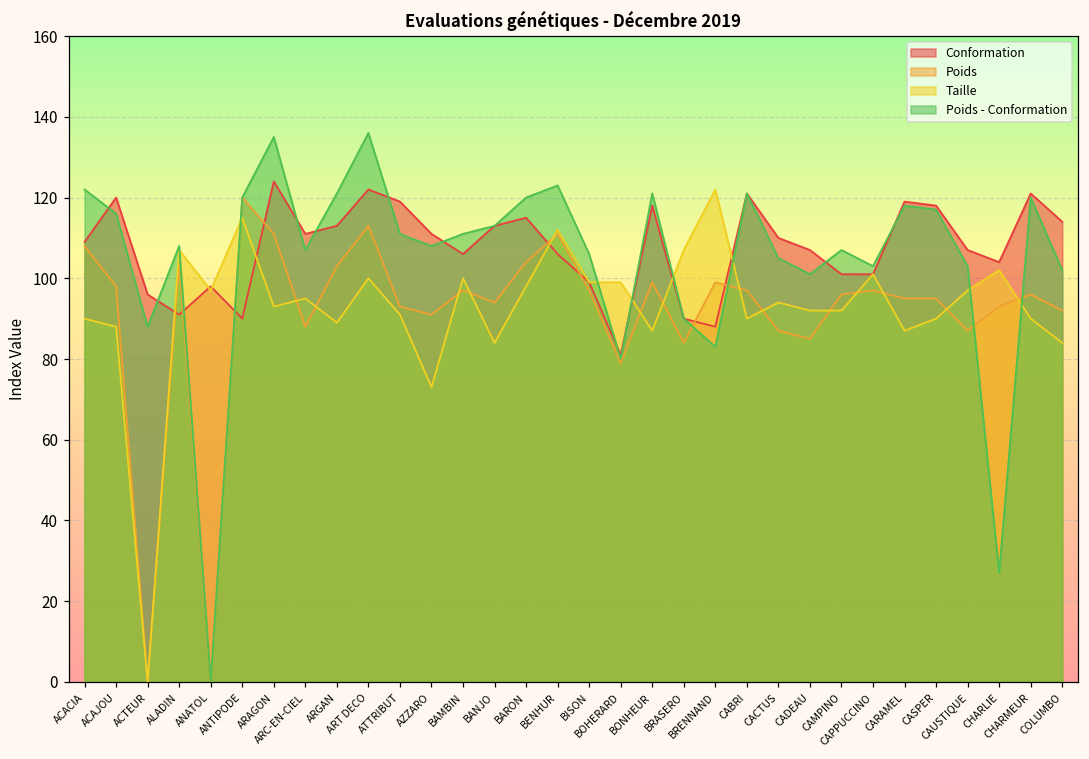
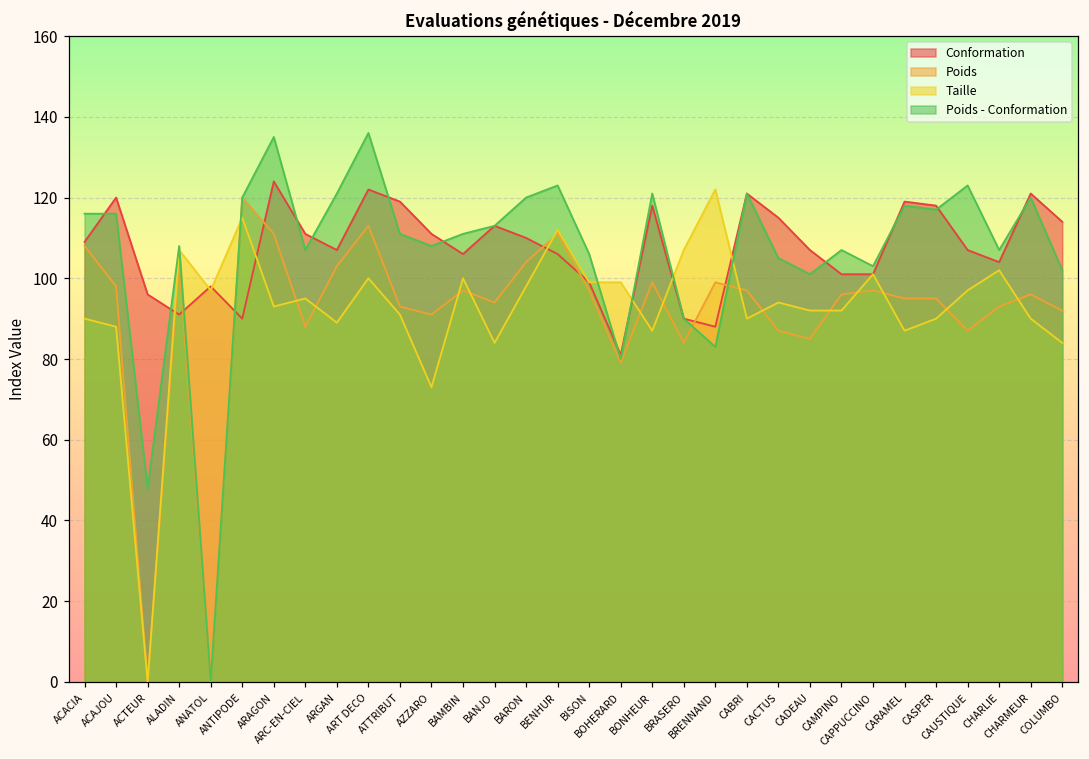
  {
    "Conformation": {
      "ACACIA": 109,
      "ACAJOU": 120,
      "ACTEUR": 96,
      "ALADIN": 91,
      "ANATOL": 98,
      "ANTIPODE": 90,
      "ARAGON": 124,
      "ARC-EN-CIEL": 111,
-     "ARGAN": 113,
+     "ARGAN": 107,
      "ART DECO": 122,
      "ATTRIBUT": 119,
      "AZZARO": 111,
      "BAMBIN": 106,
-     "BARON": 115,
+     "BARON": 110,
      "BENHUR": 106,
      "BOHERARD": 81,
      "BONHEUR": 118,
      "BRENNAND": 88,
-     "CACTUS": 110,
+     "CACTUS": 115,
      "CADEAU": 107,
      "CAMPINO": 101,
      "CARAMEL": 119,
      "CASPER": 118,
      "CAUSTIQUE": 107,
      "CHARLIE": 104,
      "CHARMEUR": 121,
      "COLUMBO": 114
    },
    "Poids - Conformation": {
-     "ACACIA": 122,
+     "ACACIA": 116,
      "ACAJOU": 116,
-     "ACTEUR": 88,
+     "ACTEUR": 48,
      "ALADIN": 108,
      "ARAGON": 135,
      "ARC-EN-CIEL": 107,
      "ARGAN": 121,
      "ART DECO": 136,
      "ATTRIBUT": 111,
      "AZZARO": 108,
      "BAMBIN": 111,
      "BARON": 120,
      "BENHUR": 123,
      "BISON": 106,
      "BOHERARD": 80,
      "BONHEUR": 121,
      "BRENNAND": 83,
      "CACTUS": 105,
      "CADEAU": 101,
      "CAMPINO": 107,
      "CAPPUCCINO": 103,
      "CARAMEL": 118,
      "CASPER": 117,
-     "CAUSTIQUE": 103,
-     "CHARLIE": 27,
+     "CAUSTIQUE": 123,
+     "CHARLIE": 107,
      "CHARMEUR": 120,
      "COLUMBO": 102
    }
  }
